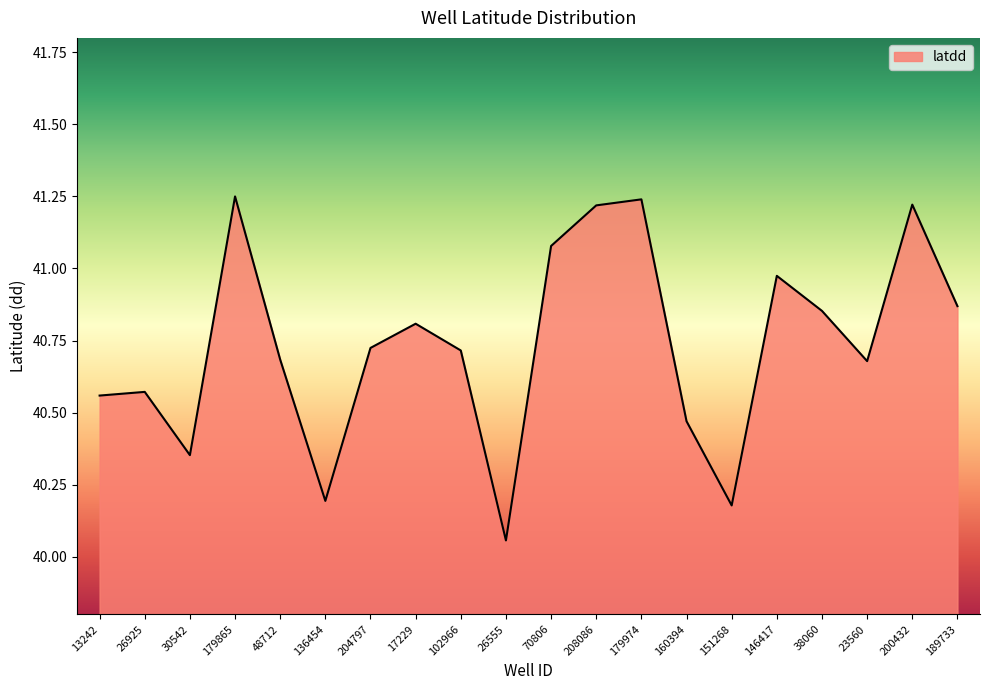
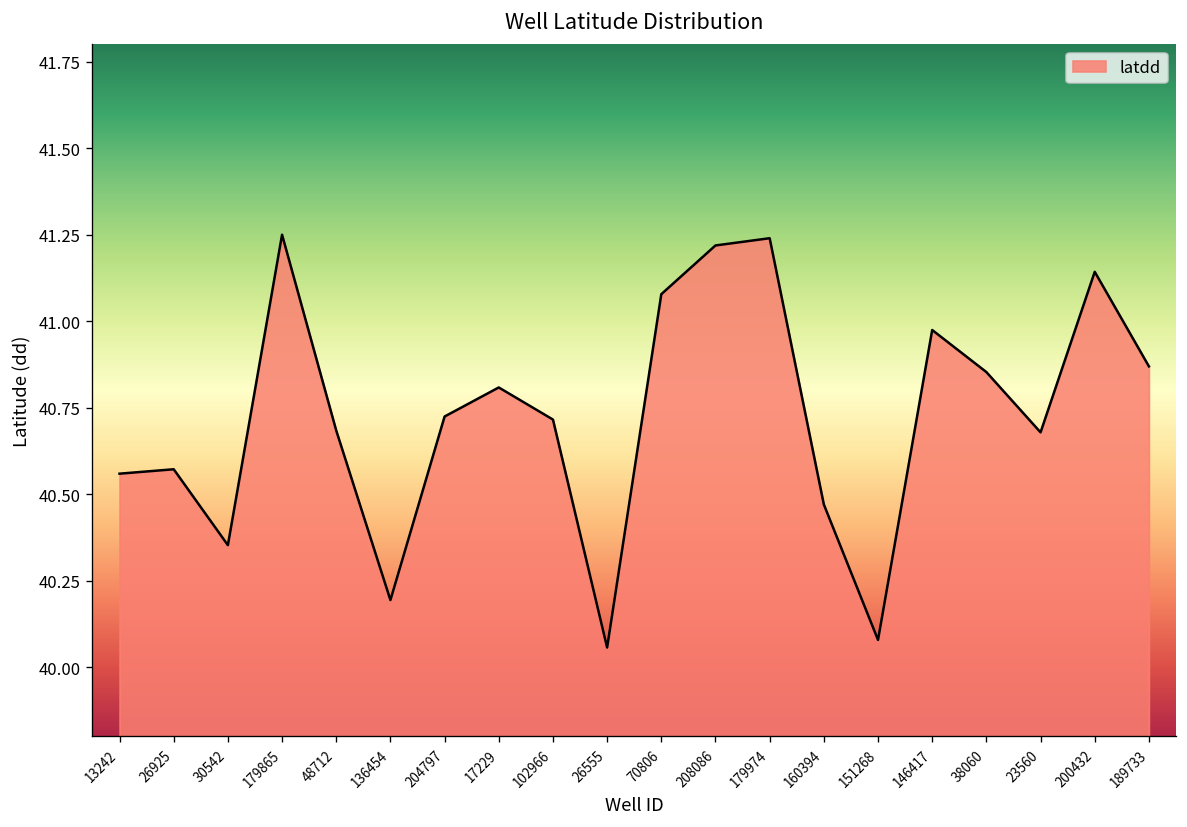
  {
    "13242": 40.56,
    "26925": 40.57,
    "30542": 40.35,
    "179865": 41.25,
    "48712": 40.68,
    "136454": 40.19,
    "204797": 40.72,
    "17229": 40.81,
    "102966": 40.72,
    "26555": 40.06,
    "70806": 41.08,
    "208086": 41.22,
    "179974": 41.24,
    "160394": 40.47,
-   "151268": 40.18,
+   "151268": 40.08,
    "146417": 40.97,
    "38060": 40.85,
    "23560": 40.68,
-   "200432": 41.22,
+   "200432": 41.14,
    "189733": 40.87
  }
